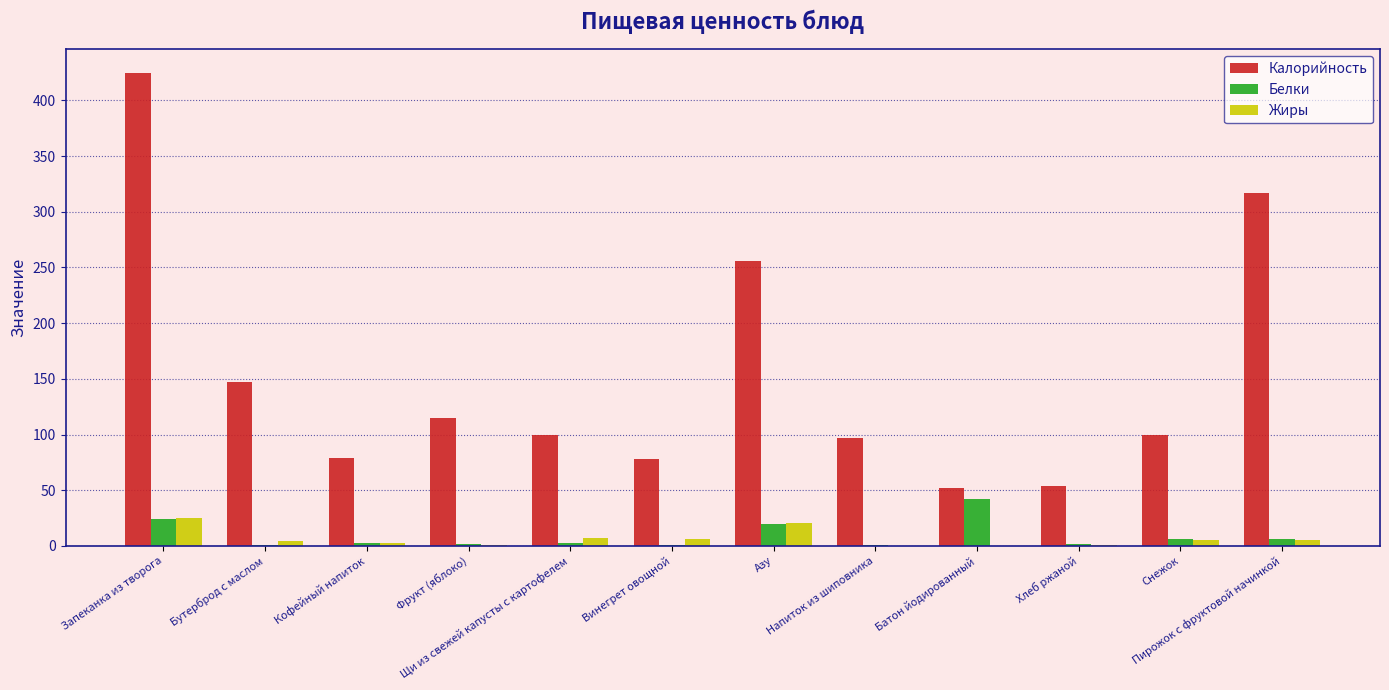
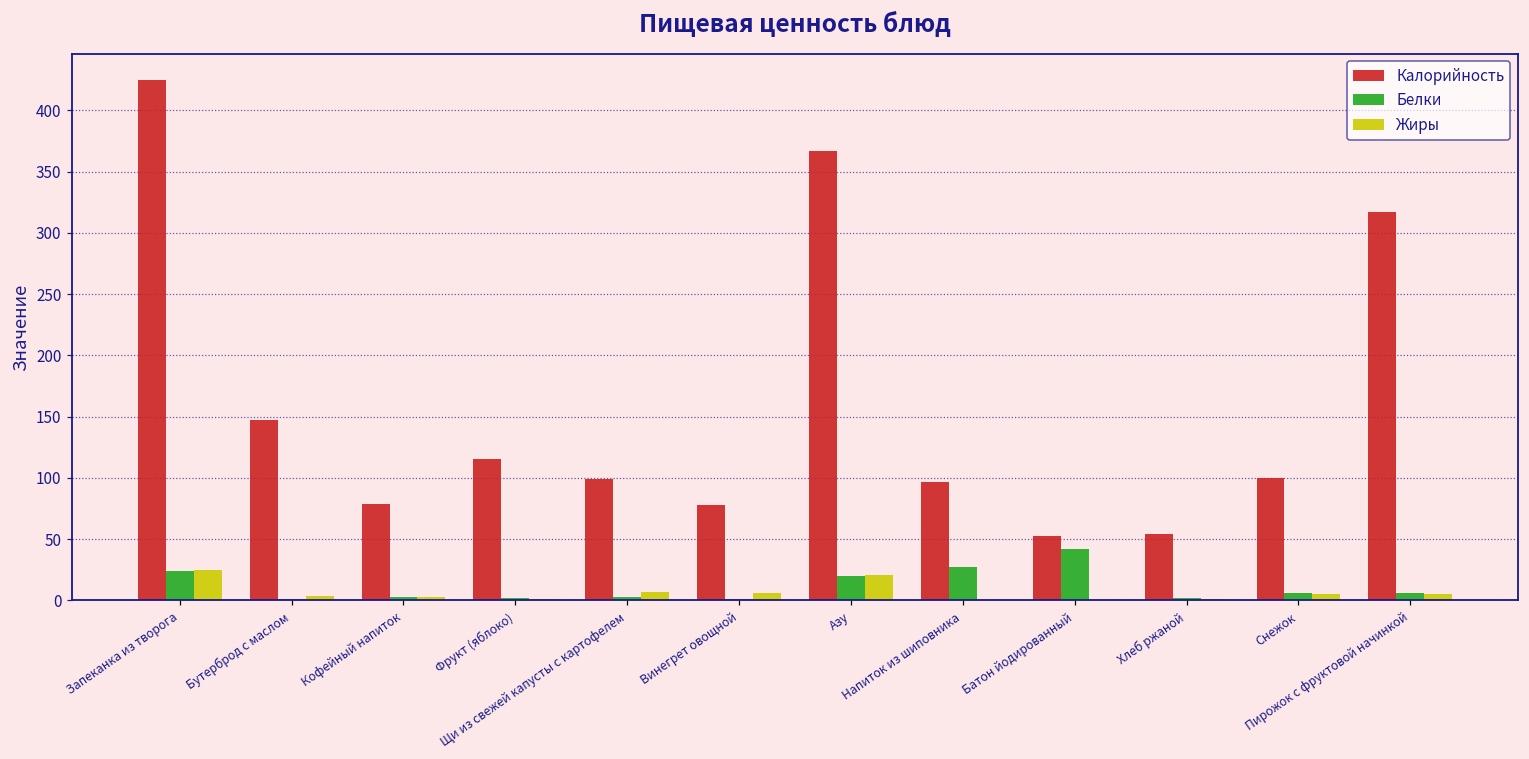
  {
    "Калорийность": {
      "Запеканка из творога": 425,
      "Бутерброд с маслом": 147,
      "Кофейный напиток": 79,
      "Фрукт (яблоко)": 115,
      "Щи из свежей капусты с картофелем": 99,
      "Винегрет овощной": 78,
-     "Азу": 256,
+     "Азу": 367,
      "Напиток из шиповника": 97,
      "Батон йодированный": 52,
      "Хлеб ржаной": 54,
      "Снежок": 100,
      "Пирожок с фруктовой начинкой": 317
    },
    "Белки": {
      "Запеканка из творога": 24,
      "Кофейный напиток": 3,
      "Щи из свежей капусты с картофелем": 3,
      "Азу": 20,
-     "Напиток из шиповника": 1,
+     "Напиток из шиповника": 27,
      "Батон йодированный": 42,
      "Снежок": 6,
      "Пирожок с фруктовой начинкой": 6
    },
    "Жиры": {
      "Запеканка из творога": 25,
      "Бутерброд с маслом": 4,
      "Кофейный напиток": 3,
      "Щи из свежей капусты с картофелем": 7,
      "Винегрет овощной": 6,
      "Азу": 21,
      "Напиток из шиповника": 0,
      "Батон йодированный": 0,
      "Снежок": 5,
      "Пирожок с фруктовой начинкой": 5
    }
  }
